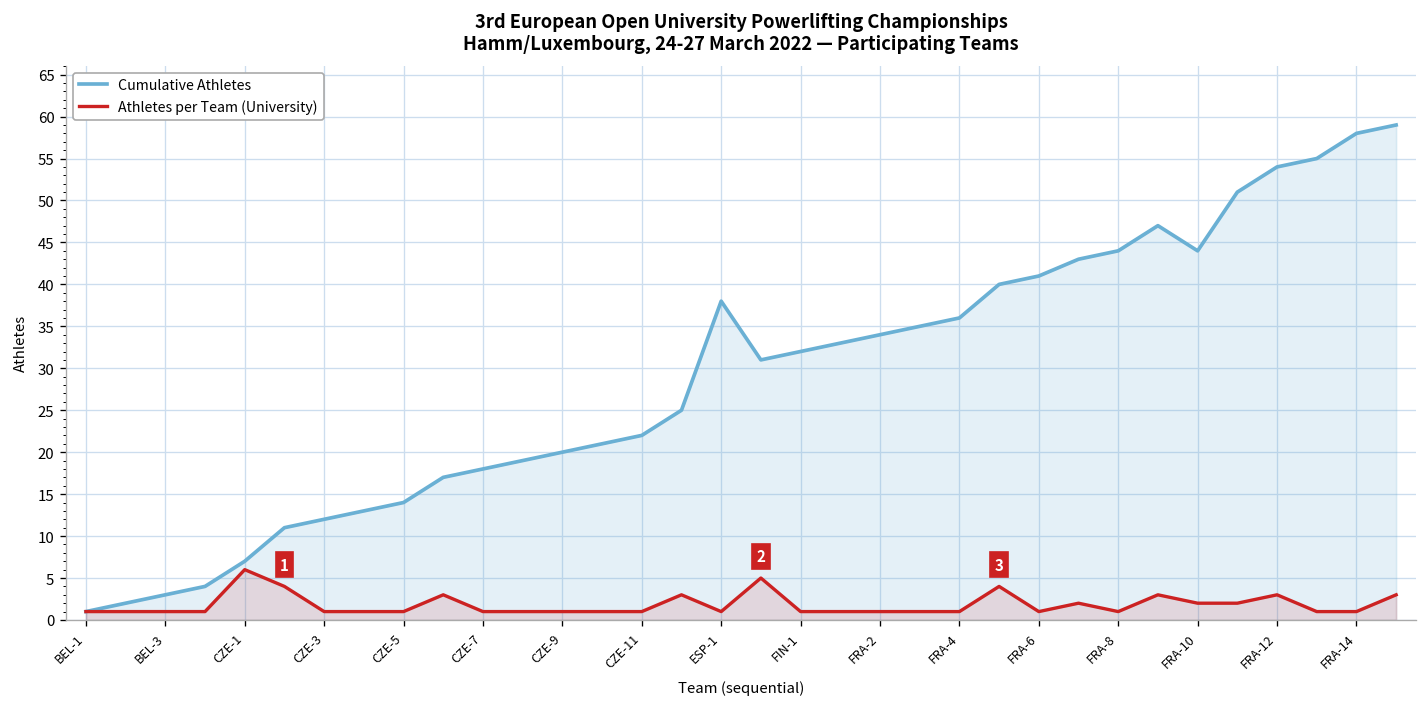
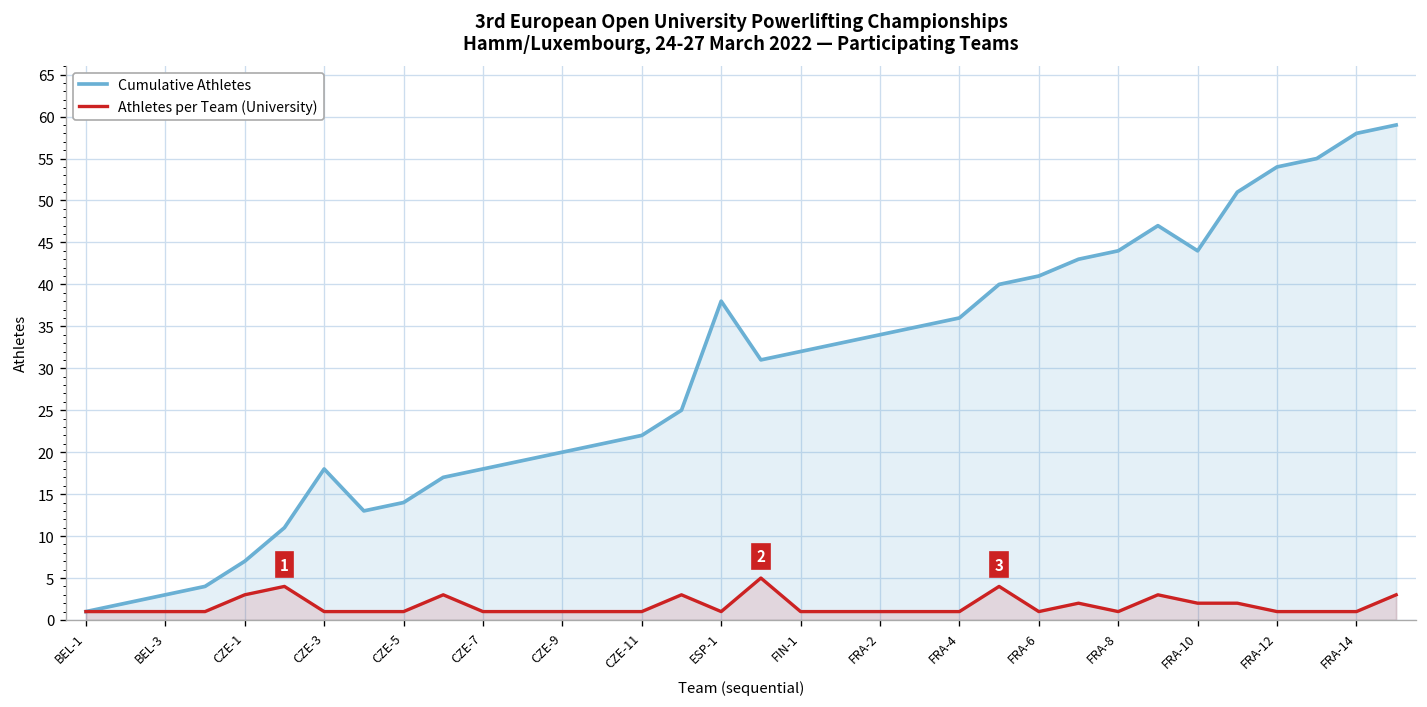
  {
    "Cumulative Athletes": {
      "BEL-3": 3,
      "CZE-1": 7,
-     "CZE-3": 12,
+     "CZE-3": 18,
      "CZE-5": 14,
      "CZE-7": 18,
      "CZE-9": 20,
      "CZE-11": 22,
      "ESP-1": 38,
      "FIN-1": 32,
      "FRA-2": 34,
      "FRA-4": 36,
      "FRA-6": 41,
      "FRA-8": 44,
      "FRA-10": 44,
      "FRA-12": 54,
      "FRA-14": 58
    },
    "Athletes per Team (University)": {
      "BEL-3": 1,
-     "CZE-1": 6,
+     "CZE-1": 3,
      "CZE-3": 1,
      "CZE-5": 1,
      "CZE-7": 1,
      "CZE-9": 1,
      "CZE-11": 1,
      "ESP-1": 1,
      "FIN-1": 1,
      "FRA-2": 1,
      "FRA-4": 1,
      "FRA-6": 1,
      "FRA-8": 1,
      "FRA-10": 2,
-     "FRA-12": 3,
+     "FRA-12": 1,
      "FRA-14": 1
    }
  }
